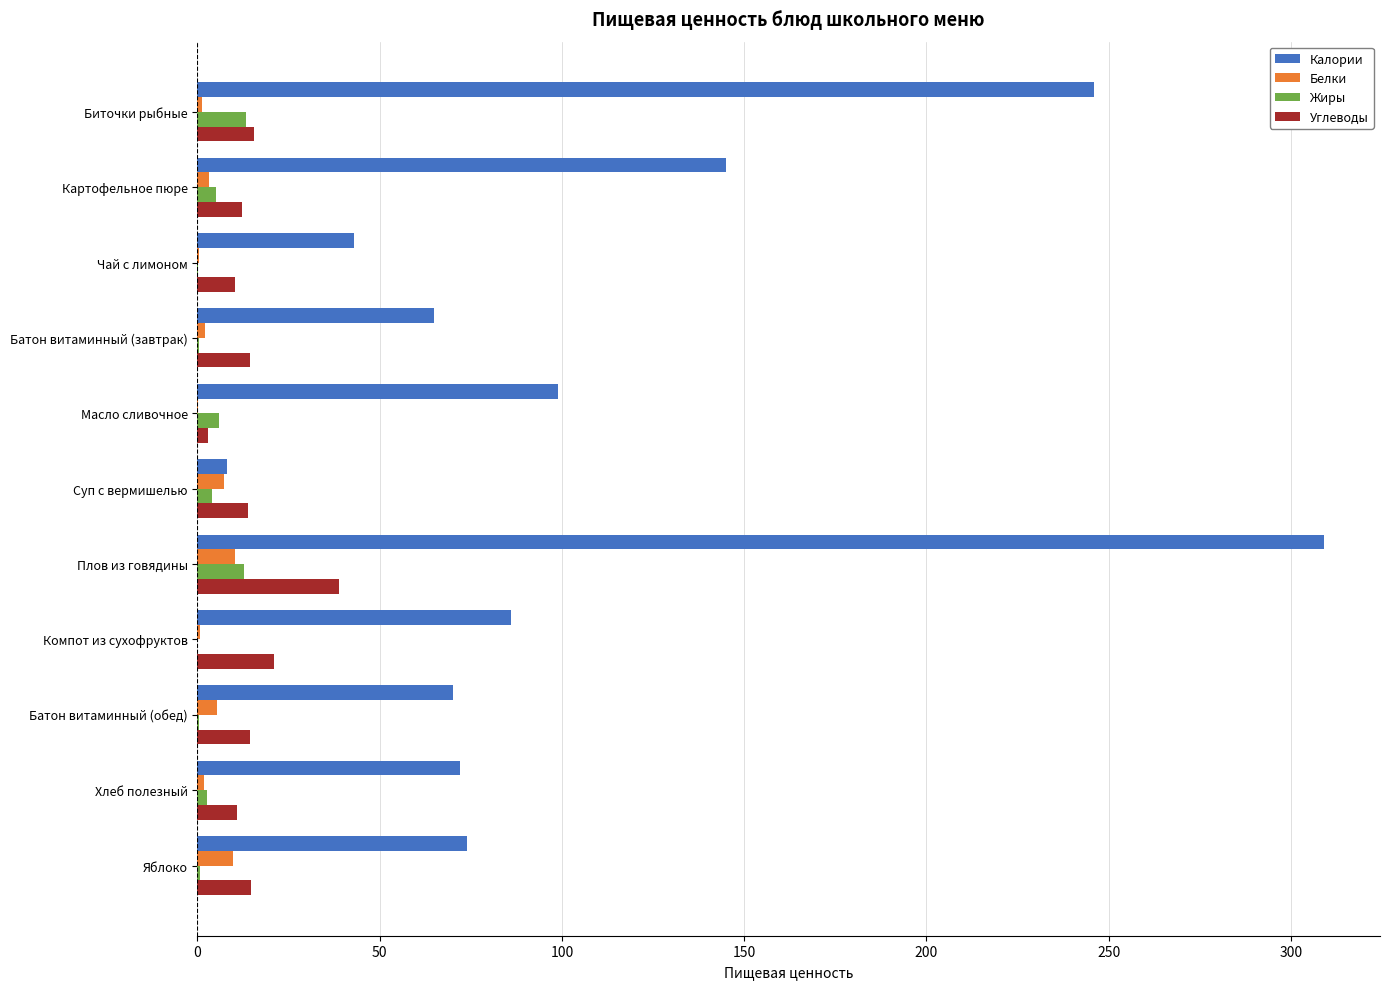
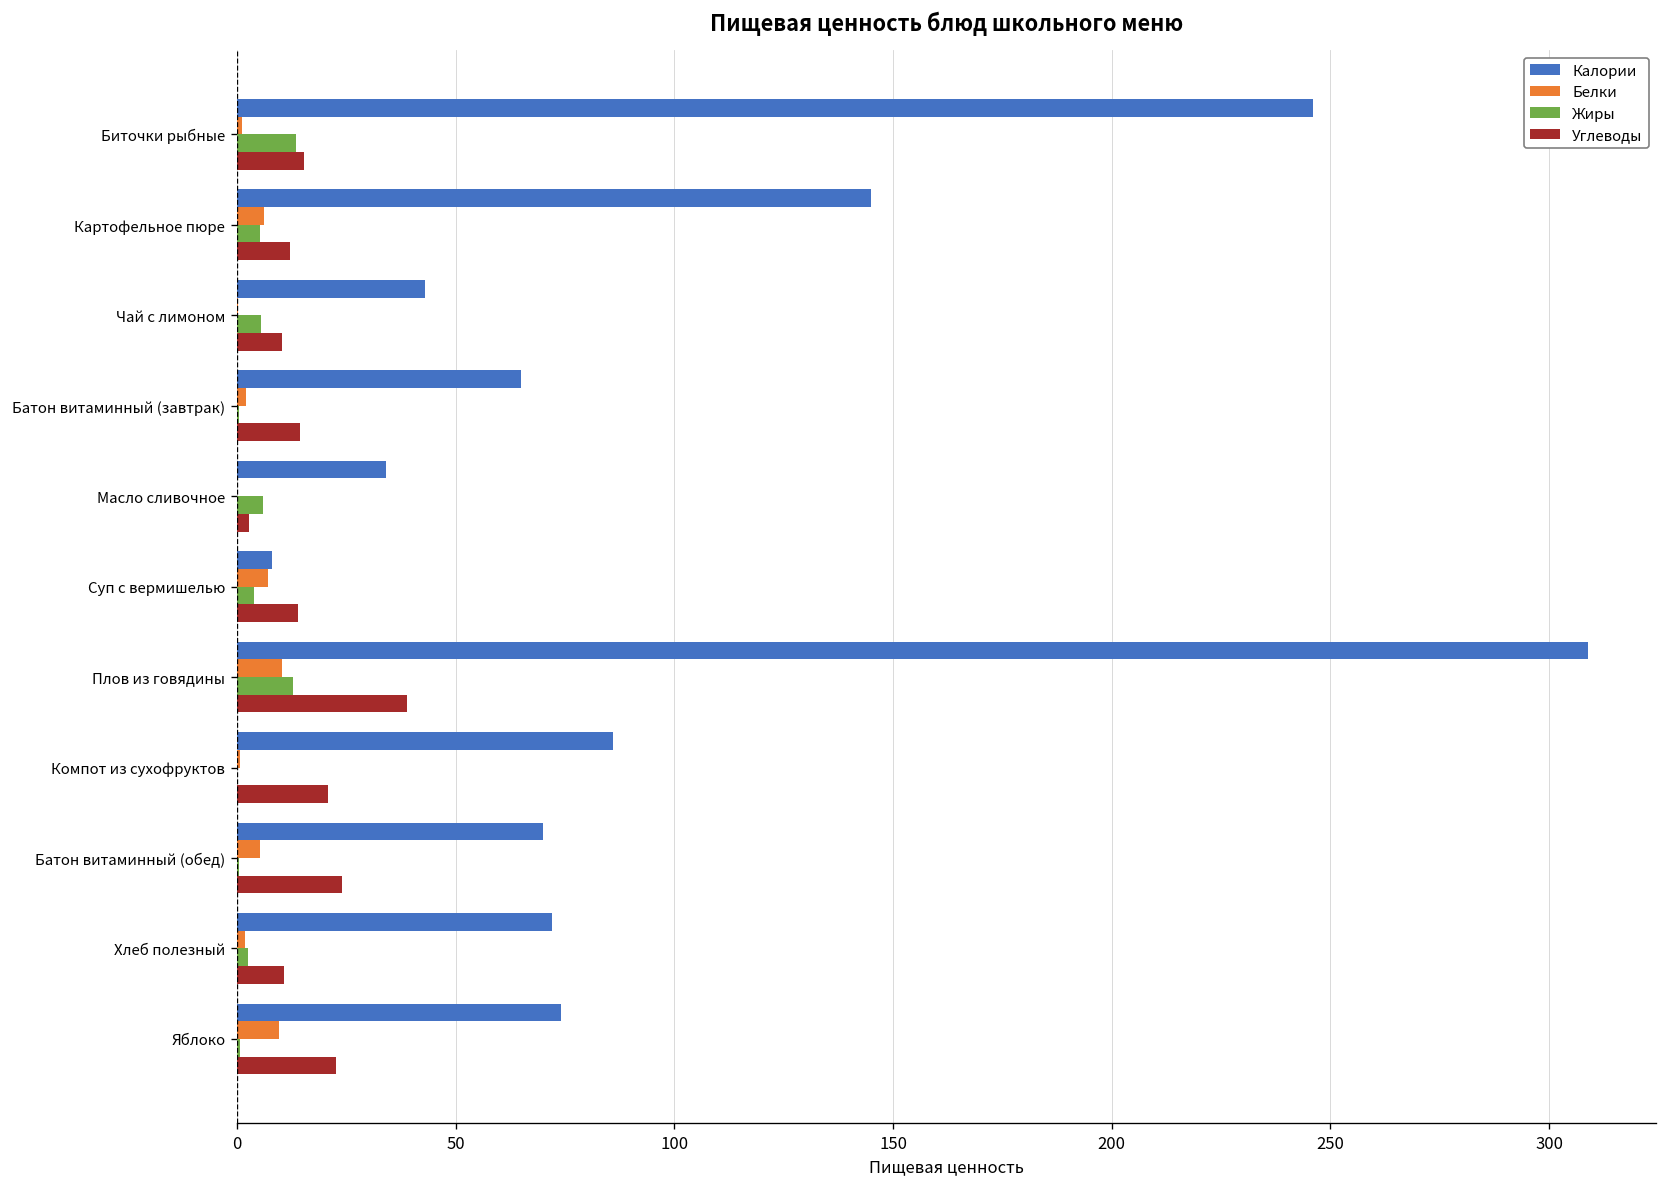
  {
    "Калории": {
      "Биточки рыбные": 246,
      "Картофельное пюре": 145,
      "Чай с лимоном": 43,
      "Батон витаминный (завтрак)": 65,
-     "Масло сливочное": 99,
+     "Масло сливочное": 34,
      "Суп с вермишелью": 8,
      "Плов из говядины": 309,
      "Компот из сухофруктов": 86,
      "Батон витаминный (обед)": 70,
      "Хлеб полезный": 72,
      "Яблоко": 74
    },
    "Белки": {
      "Биточки рыбные": 1,
-     "Картофельное пюре": 3,
+     "Картофельное пюре": 6,
      "Батон витаминный (завтрак)": 2,
      "Суп с вермишелью": 7,
      "Плов из говядины": 10,
      "Батон витаминный (обед)": 5,
      "Хлеб полезный": 2,
      "Яблоко": 10
    },
    "Жиры": {
      "Биточки рыбные": 13,
      "Картофельное пюре": 5,
-     "Чай с лимоном": 0,
+     "Чай с лимоном": 5,
      "Масло сливочное": 6,
      "Суп с вермишелью": 4,
      "Плов из говядины": 13,
      "Компот из сухофруктов": 0,
      "Хлеб полезный": 3
    },
    "Углеводы": {
      "Биточки рыбные": 15,
      "Картофельное пюре": 12,
      "Чай с лимоном": 10,
      "Батон витаминный (завтрак)": 14,
      "Масло сливочное": 3,
      "Суп с вермишелью": 14,
      "Плов из говядины": 39,
      "Компот из сухофруктов": 21,
-     "Батон витаминный (обед)": 14,
+     "Батон витаминный (обед)": 24,
      "Хлеб полезный": 11,
-     "Яблоко": 15
+     "Яблоко": 23
    }
  }
